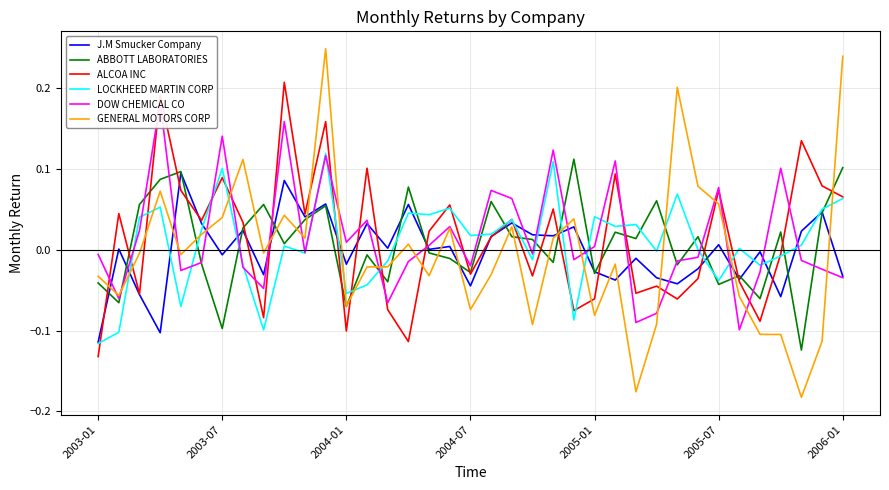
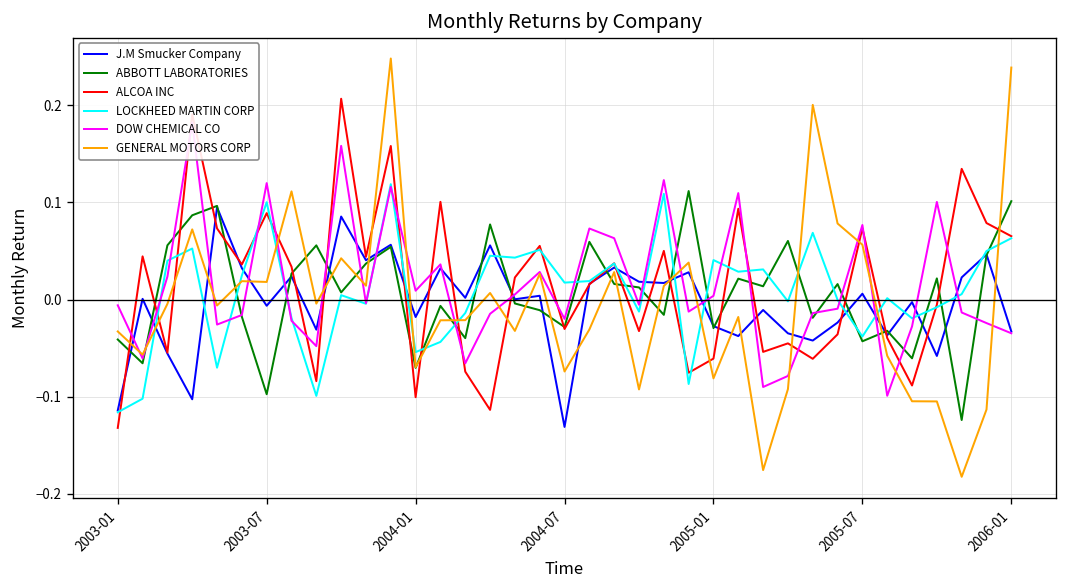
  {
    "J.M Smucker Company": {
      "2003-07": -0.01,
      "2004-01": -0.02,
-     "2004-07": -0.04,
+     "2004-07": -0.13,
      "2005-07": 0.01
    },
    "ABBOTT LABORATORIES": {
      "2003-01": -0.04,
      "2003-07": -0.10,
      "2005-07": -0.04,
      "2006-01": 0.10
    },
    "ALCOA INC": {
      "2003-01": -0.13,
      "2003-07": 0.09,
      "2004-01": -0.10,
      "2005-01": -0.06,
      "2005-07": 0.07
    },
    "LOCKHEED MARTIN CORP": {
      "2003-07": 0.10,
      "2004-01": -0.05,
      "2004-07": 0.02,
      "2005-01": 0.04,
      "2005-07": -0.04
    },
    "DOW CHEMICAL CO": {
      "2003-01": -0.01,
-     "2003-07": 0.14,
+     "2003-07": 0.12,
      "2004-01": 0.01,
      "2004-07": -0.02,
      "2005-01": 0.00,
      "2005-07": 0.08
    },
    "GENERAL MOTORS CORP": {
      "2003-01": -0.03,
-     "2003-07": 0.04,
+     "2003-07": 0.02,
      "2004-07": -0.07,
      "2005-01": -0.08,
      "2005-07": 0.06,
      "2006-01": 0.24
    }
  }
